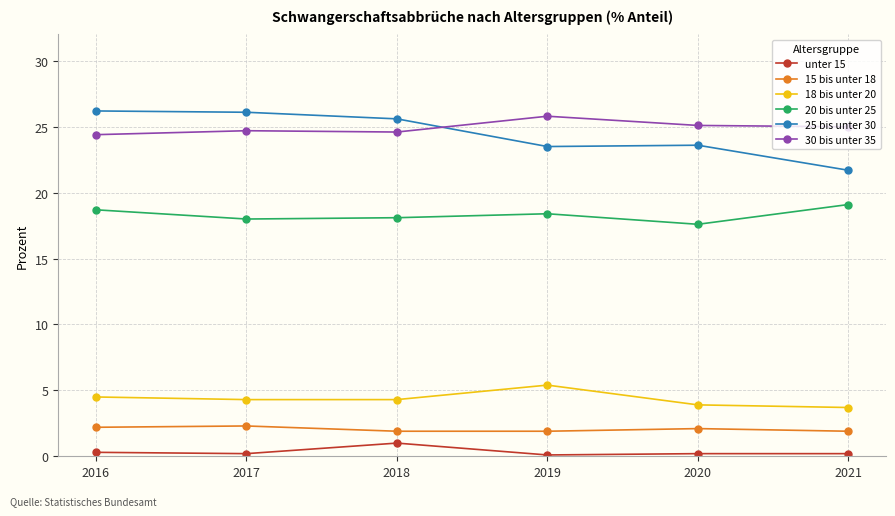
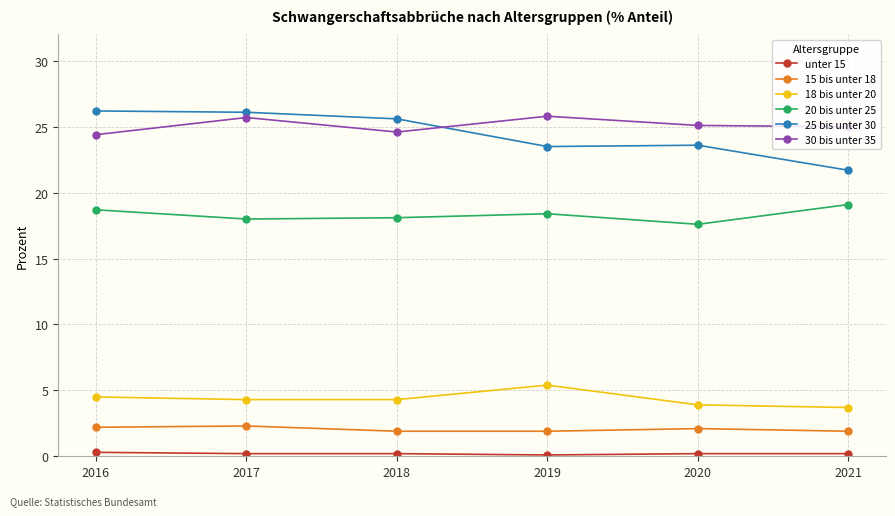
  {
    "unter 15": {
      "2016": 0.3,
      "2017": 0.2,
-     "2018": 1.0,
+     "2018": 0.2,
      "2019": 0.1,
      "2020": 0.2,
      "2021": 0.2
    },
    "15 bis unter 18": {
      "2016": 2.2,
      "2017": 2.3,
      "2018": 1.9,
      "2019": 1.9,
      "2020": 2.1,
      "2021": 1.9
    },
    "18 bis unter 20": {
      "2016": 4.5,
      "2017": 4.3,
      "2018": 4.3,
      "2019": 5.4,
      "2020": 3.9,
      "2021": 3.7
    },
    "20 bis unter 25": {
      "2016": 18.7,
      "2017": 18.0,
      "2018": 18.1,
      "2019": 18.4,
      "2020": 17.6,
      "2021": 19.1
    },
    "25 bis unter 30": {
      "2016": 26.2,
      "2017": 26.1,
      "2018": 25.6,
      "2019": 23.5,
      "2020": 23.6,
      "2021": 21.7
    },
    "30 bis unter 35": {
      "2016": 24.4,
-     "2017": 24.7,
+     "2017": 25.7,
      "2018": 24.6,
      "2019": 25.8,
      "2020": 25.1
    }
  }
